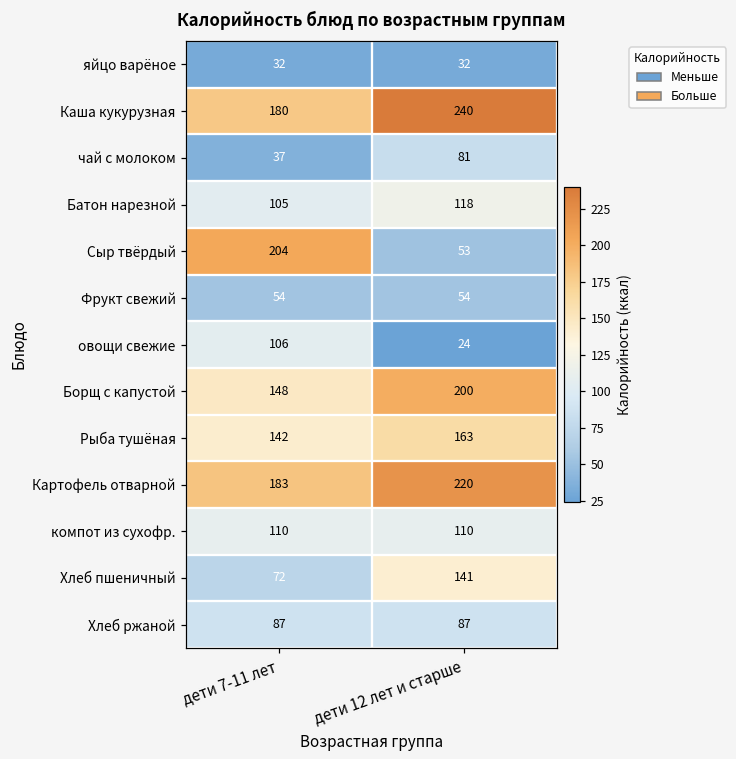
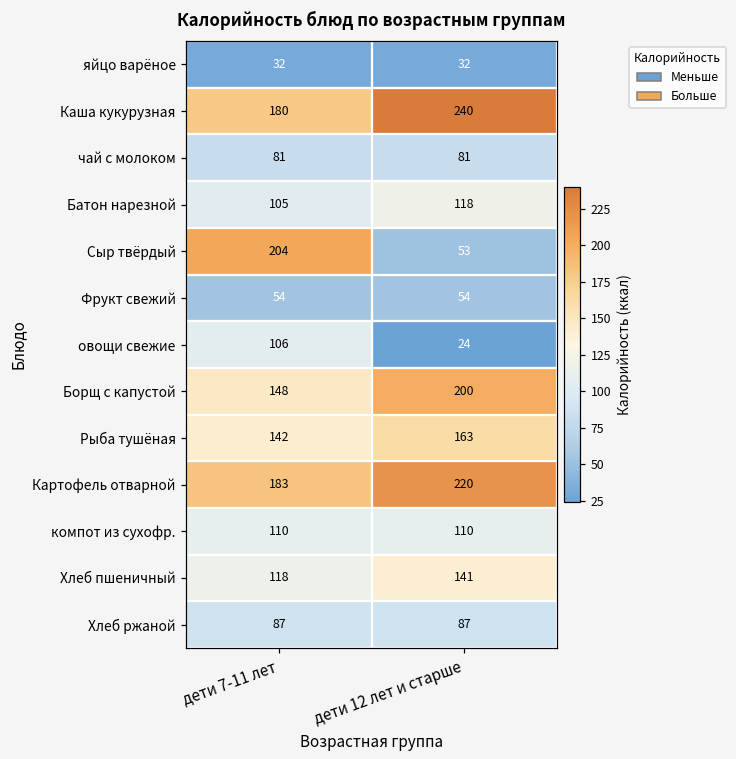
  {
    "яйцо варёное": {
      "дети 7-11 лет": 32,
      "дети 12 лет и старше": 32
    },
    "Каша кукурузная": {
      "дети 7-11 лет": 180,
      "дети 12 лет и старше": 240
    },
    "чай с молоком": {
-     "дети 7-11 лет": 37,
+     "дети 7-11 лет": 81,
      "дети 12 лет и старше": 81
    },
    "Батон нарезной": {
      "дети 7-11 лет": 105,
      "дети 12 лет и старше": 118
    },
    "Сыр твёрдый": {
      "дети 7-11 лет": 204,
      "дети 12 лет и старше": 53
    },
    "Фрукт свежий": {
      "дети 7-11 лет": 54,
      "дети 12 лет и старше": 54
    },
    "овощи свежие": {
      "дети 7-11 лет": 106,
      "дети 12 лет и старше": 24
    },
    "Борщ с капустой": {
      "дети 7-11 лет": 148,
      "дети 12 лет и старше": 200
    },
    "Рыба тушёная": {
      "дети 7-11 лет": 142,
      "дети 12 лет и старше": 163
    },
    "Картофель отварной": {
      "дети 7-11 лет": 183,
      "дети 12 лет и старше": 220
    },
    "компот из сухофр.": {
      "дети 7-11 лет": 110,
      "дети 12 лет и старше": 110
    },
    "Хлеб пшеничный": {
-     "дети 7-11 лет": 72,
+     "дети 7-11 лет": 118,
      "дети 12 лет и старше": 141
    },
    "Хлеб ржаной": {
      "дети 7-11 лет": 87,
      "дети 12 лет и старше": 87
    }
  }
